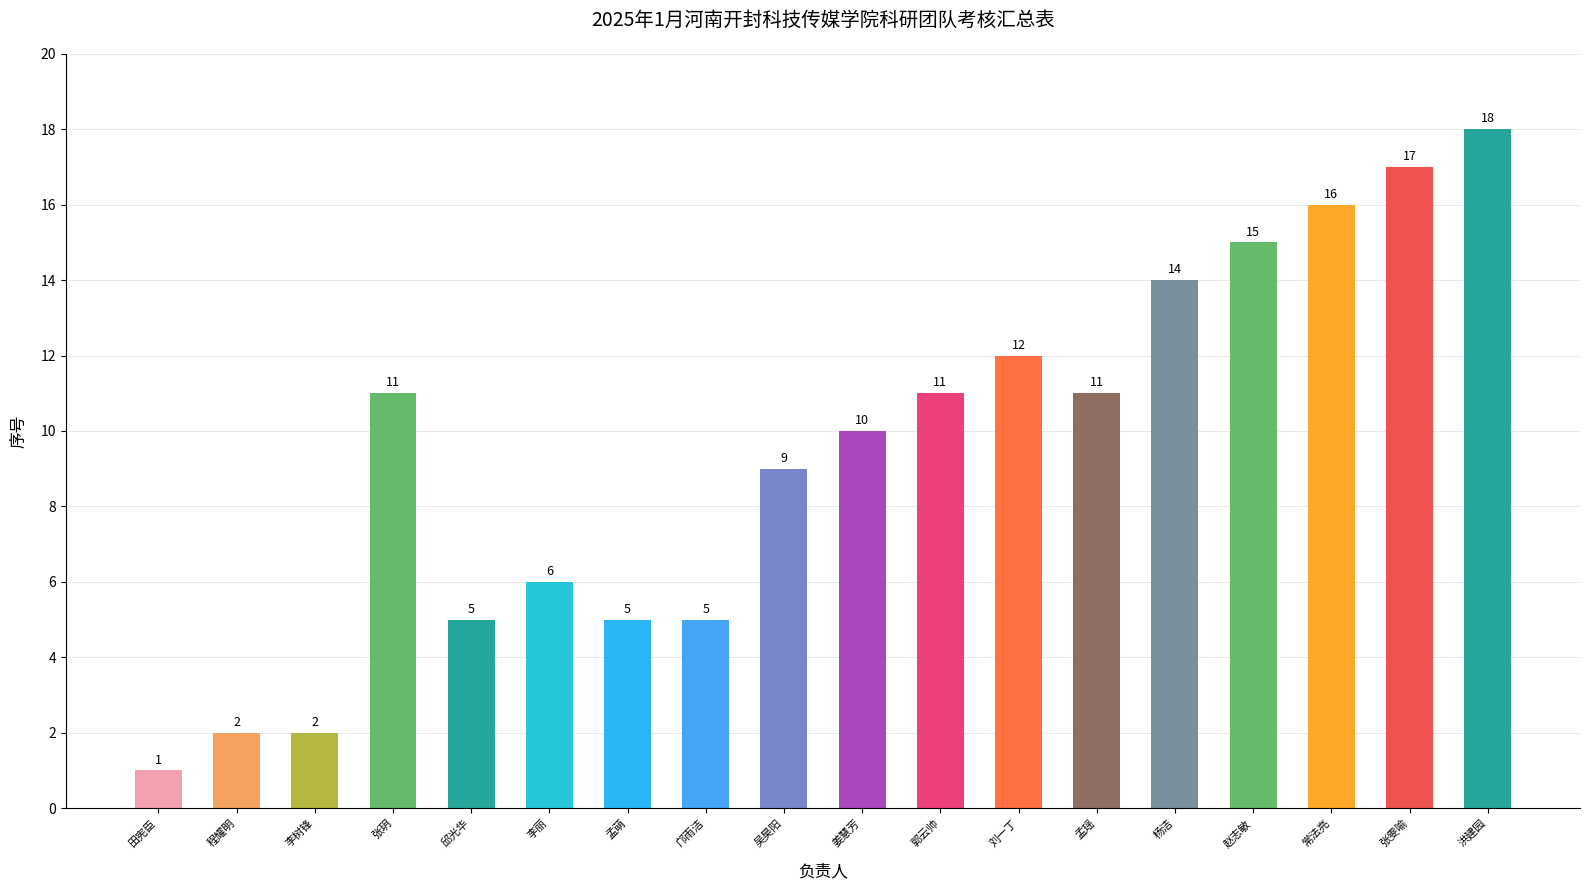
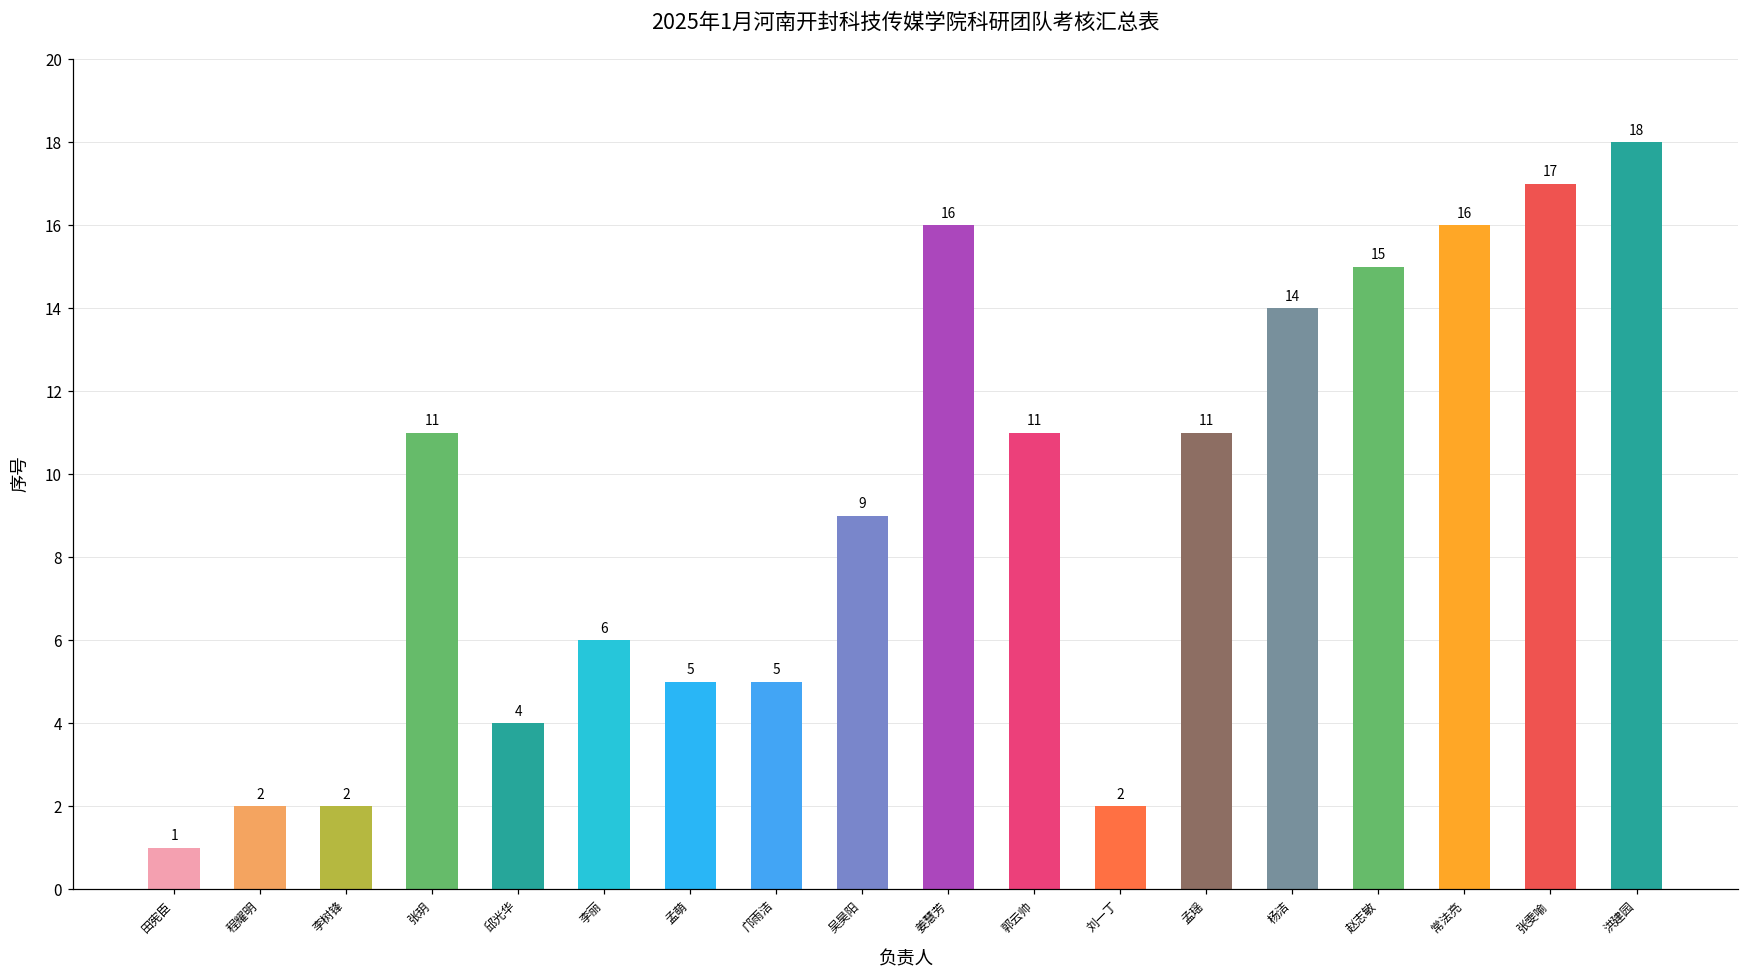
  {
    "田宪臣": 1,
    "程耀明": 2,
    "李树锋": 2,
    "张玥": 11,
-   "邱光华": 5,
+   "邱光华": 4,
    "李丽": 6,
    "孟萌": 5,
    "邝雨洁": 5,
    "吴昊阳": 9,
-   "姜慧芳": 10,
+   "姜慧芳": 16,
    "郭云帅": 11,
-   "刘一丁": 12,
+   "刘一丁": 2,
    "孟瑶": 11,
    "杨洁": 14,
    "赵志敏": 15,
    "常法亮": 16,
    "张雯喻": 17,
    "洪建园": 18
  }
